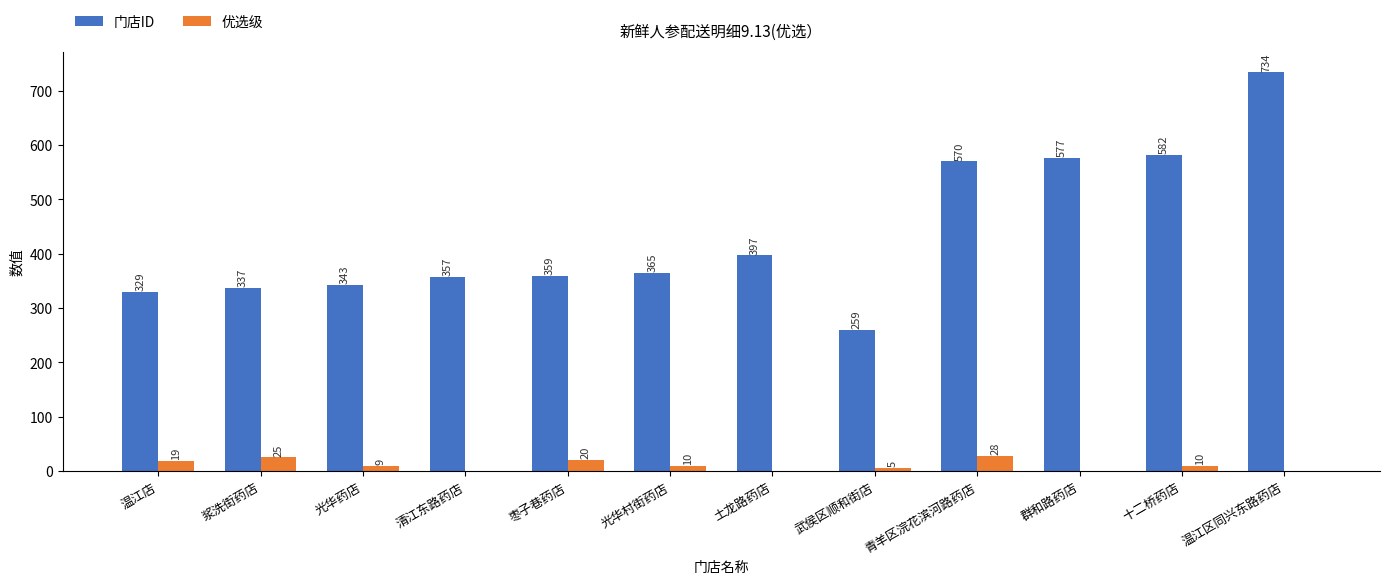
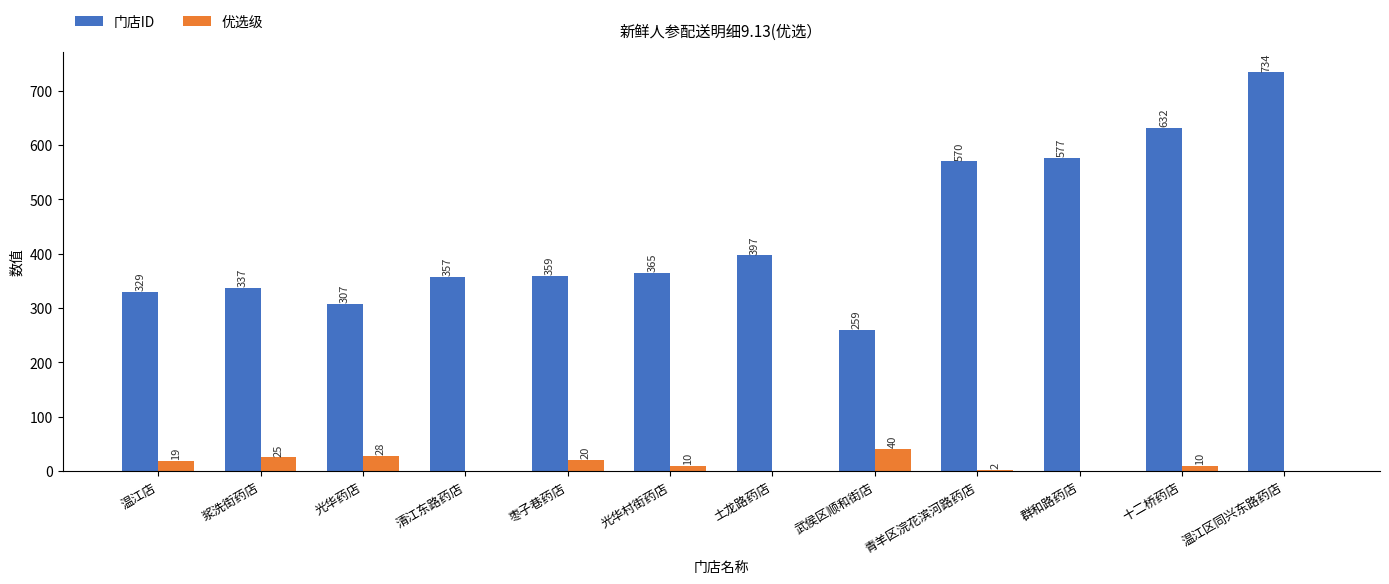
  {
    "门店ID": {
      "温江店": 329,
      "浆洗街药店": 337,
-     "光华药店": 343,
+     "光华药店": 307,
      "清江东路药店": 357,
      "枣子巷药店": 359,
      "光华村街药店": 365,
      "土龙路药店": 397,
      "武侯区顺和街店": 259,
      "青羊区浣花滨河路药店": 570,
      "群和路药店": 577,
-     "十二桥药店": 582,
+     "十二桥药店": 632,
      "温江区同兴东路药店": 734
    },
    "优选级": {
      "温江店": 19,
      "浆洗街药店": 25,
-     "光华药店": 9,
+     "光华药店": 28,
      "枣子巷药店": 20,
      "光华村街药店": 10,
-     "武侯区顺和街店": 5,
-     "青羊区浣花滨河路药店": 28,
+     "武侯区顺和街店": 40,
+     "青羊区浣花滨河路药店": 2,
      "十二桥药店": 10
    }
  }
